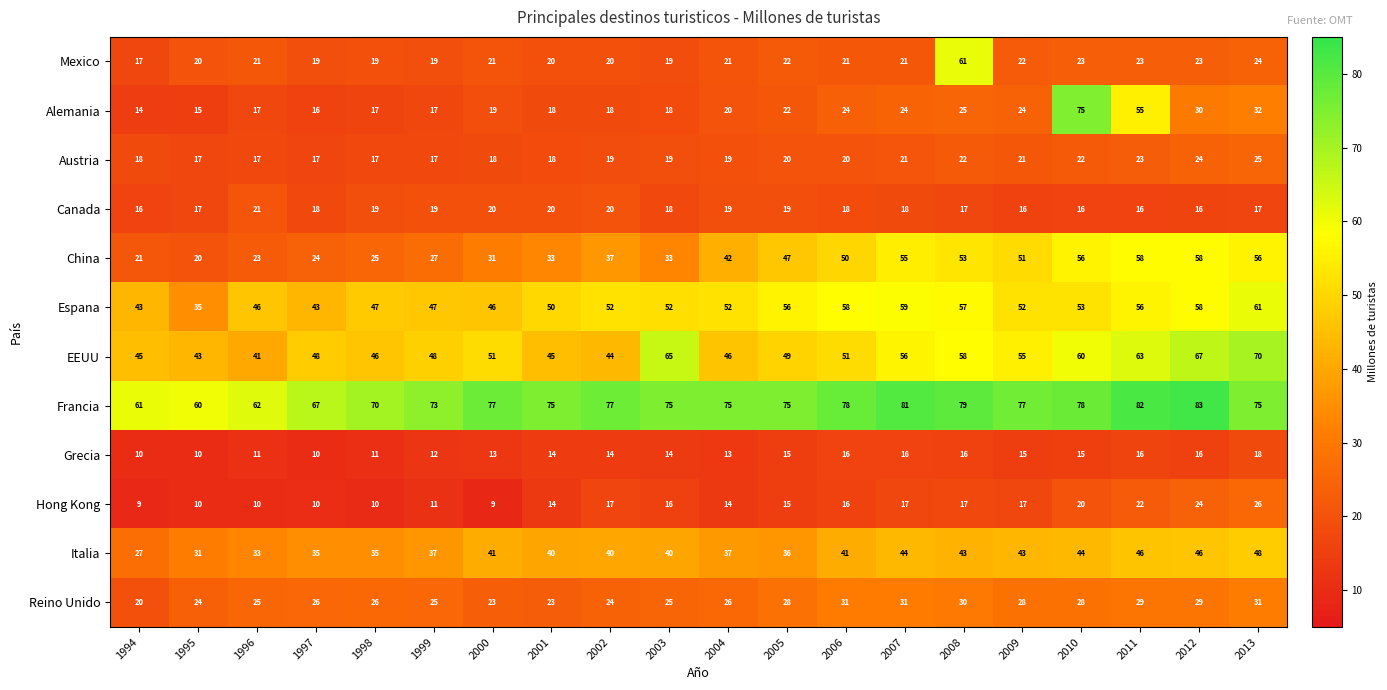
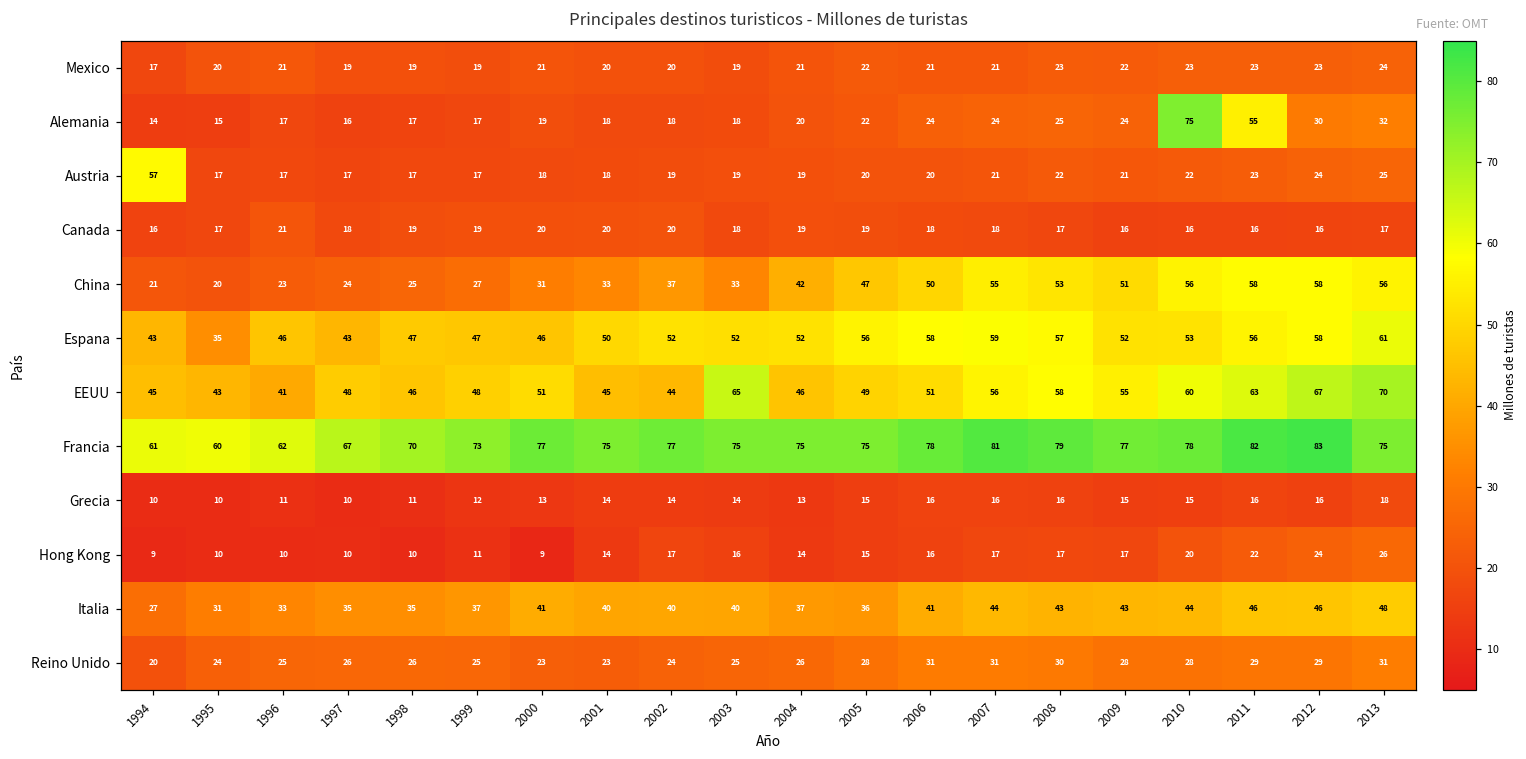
  {
    "Mexico": {
      "1994": 17,
      "1995": 20,
      "1996": 21,
      "1997": 19,
      "1998": 19,
      "1999": 19,
      "2000": 21,
      "2001": 20,
      "2002": 20,
      "2003": 19,
      "2004": 21,
      "2005": 22,
      "2006": 21,
      "2007": 21,
-     "2008": 61,
+     "2008": 23,
      "2009": 22,
      "2010": 23,
      "2011": 23,
      "2012": 23,
      "2013": 24
    },
    "Austria": {
-     "1994": 18,
+     "1994": 57,
      "1995": 17,
      "1996": 17,
      "1997": 17,
      "1998": 17,
      "1999": 17,
      "2000": 18,
      "2001": 18,
      "2002": 19,
      "2003": 19,
      "2004": 19,
      "2005": 20,
      "2006": 20,
      "2007": 21,
      "2008": 22,
      "2009": 21,
      "2010": 22,
      "2011": 23,
      "2012": 24,
      "2013": 25
    }
  }
